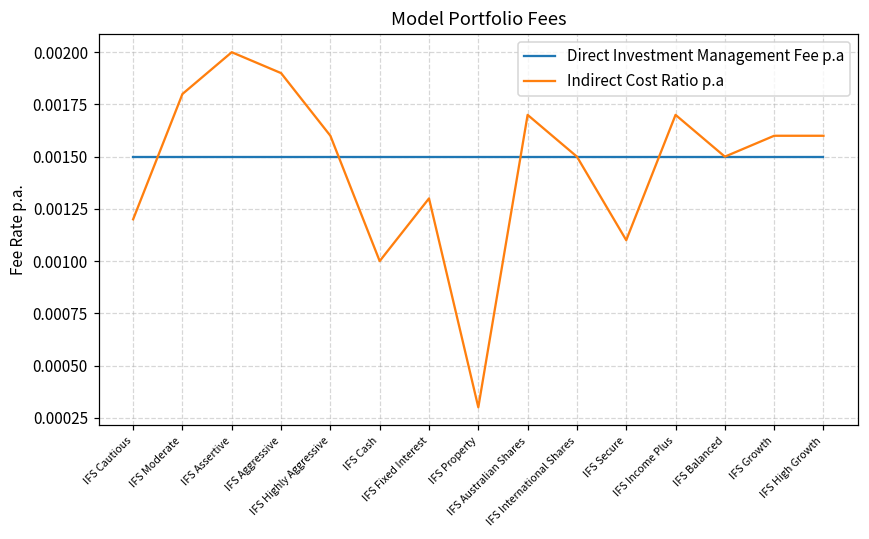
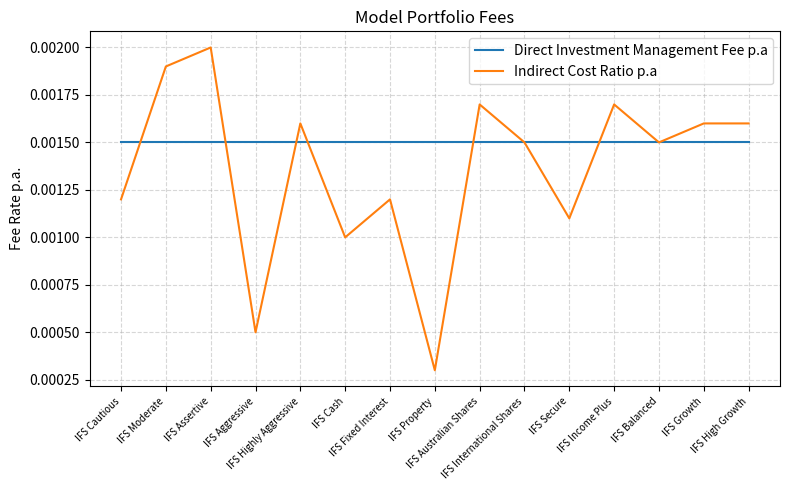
  {
    "Direct Investment Management Fee p.a": {
      "IFS Cautious": 0.0015,
      "IFS Moderate": 0.0015,
      "IFS Assertive": 0.0015,
      "IFS Aggressive": 0.0015,
      "IFS Highly Aggressive": 0.0015,
      "IFS Cash": 0.0015,
      "IFS Fixed Interest": 0.0015,
      "IFS Property": 0.0015,
      "IFS Australian Shares": 0.0015,
      "IFS Secure": 0.0015,
      "IFS Income Plus": 0.0015,
      "IFS Growth": 0.0015,
      "IFS High Growth": 0.0015
    },
    "Indirect Cost Ratio p.a": {
      "IFS Cautious": 0.0012,
-     "IFS Moderate": 0.0018,
+     "IFS Moderate": 0.0019,
      "IFS Assertive": 0.0020,
-     "IFS Aggressive": 0.0019,
+     "IFS Aggressive": 0.0005,
      "IFS Highly Aggressive": 0.0016,
      "IFS Cash": 0.0010,
-     "IFS Fixed Interest": 0.0013,
+     "IFS Fixed Interest": 0.0012,
      "IFS Property": 0.0003,
      "IFS Australian Shares": 0.0017,
      "IFS Secure": 0.0011,
      "IFS Income Plus": 0.0017,
      "IFS Growth": 0.0016,
      "IFS High Growth": 0.0016
    }
  }
